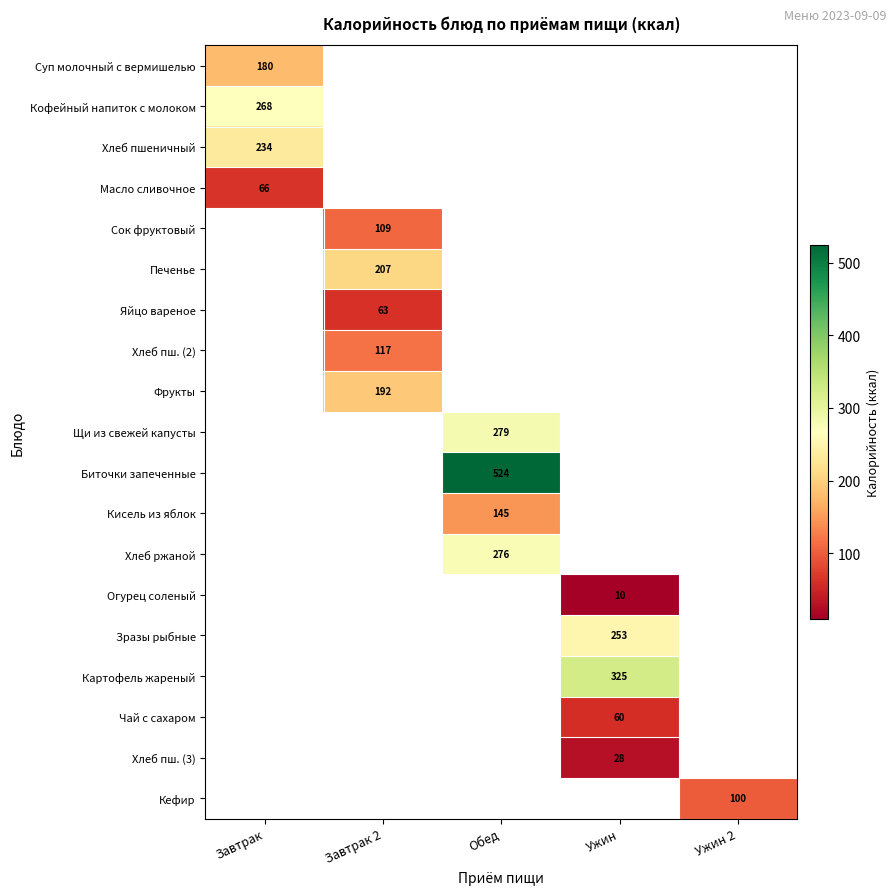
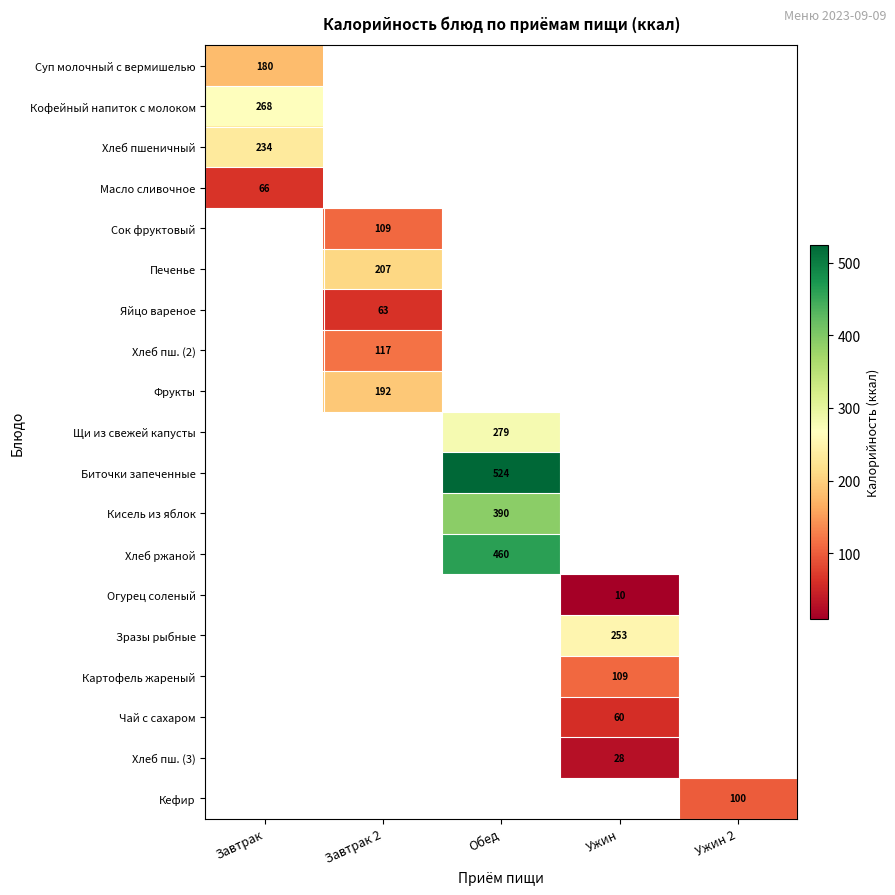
  {
    "Суп молочный с вермишелью": {
      "Завтрак": 180
    },
    "Кофейный напиток с молоком": {
      "Завтрак": 268
    },
    "Хлеб пшеничный": {
      "Завтрак": 234
    },
    "Масло сливочное": {
      "Завтрак": 66
    },
    "Сок фруктовый": {
      "Завтрак 2": 109
    },
    "Печенье": {
      "Завтрак 2": 207
    },
    "Яйцо вареное": {
      "Завтрак 2": 63
    },
    "Хлеб пш. (2)": {
      "Завтрак 2": 117
    },
    "Фрукты": {
      "Завтрак 2": 192
    },
    "Щи из свежей капусты": {
      "Обед": 279
    },
    "Биточки запеченные": {
      "Обед": 524
    },
    "Кисель из яблок": {
-     "Обед": 145
+     "Обед": 390
    },
    "Хлеб ржаной": {
-     "Обед": 276
+     "Обед": 460
    },
    "Огурец соленый": {
      "Ужин": 10
    },
    "Зразы рыбные": {
      "Ужин": 253
    },
    "Картофель жареный": {
-     "Ужин": 325
+     "Ужин": 109
    },
    "Чай с сахаром": {
      "Ужин": 60
    },
    "Хлеб пш. (3)": {
      "Ужин": 28
    },
    "Кефир": {
      "Ужин 2": 100
    }
  }
